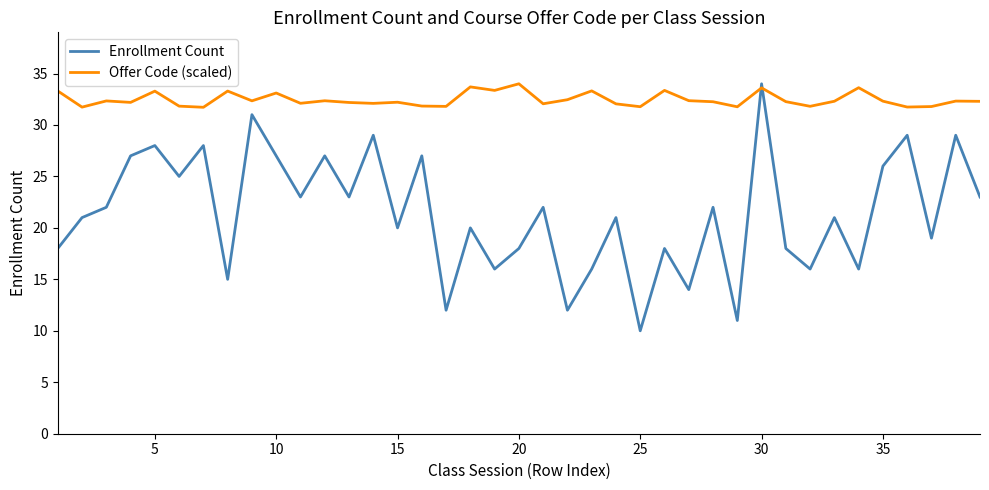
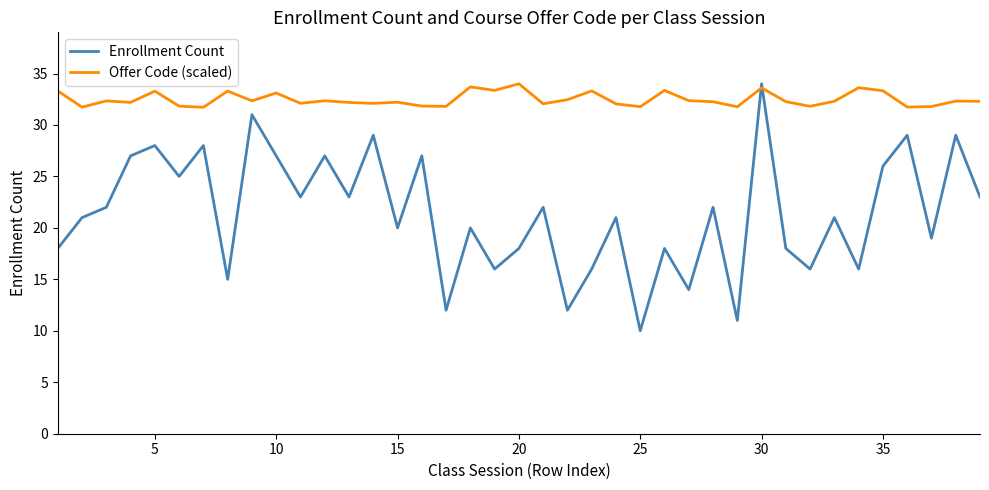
  {
    "Enrollment Count": {
      "5": 28.0,
      "10": 27.0,
      "15": 20.0,
      "20": 18.0,
      "25": 10.0,
      "30": 34.0,
      "35": 26.0
    },
    "Offer Code (scaled)": {
      "5": 33.3,
      "10": 33.1,
      "15": 32.2,
      "20": 34.0,
      "25": 31.8,
      "30": 33.6,
-     "35": 32.3
+     "35": 33.3
    }
  }
